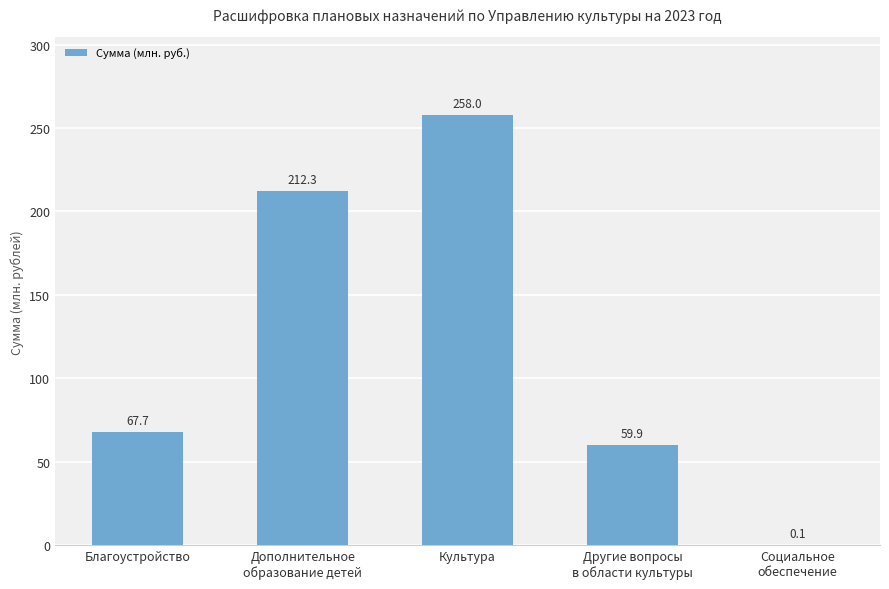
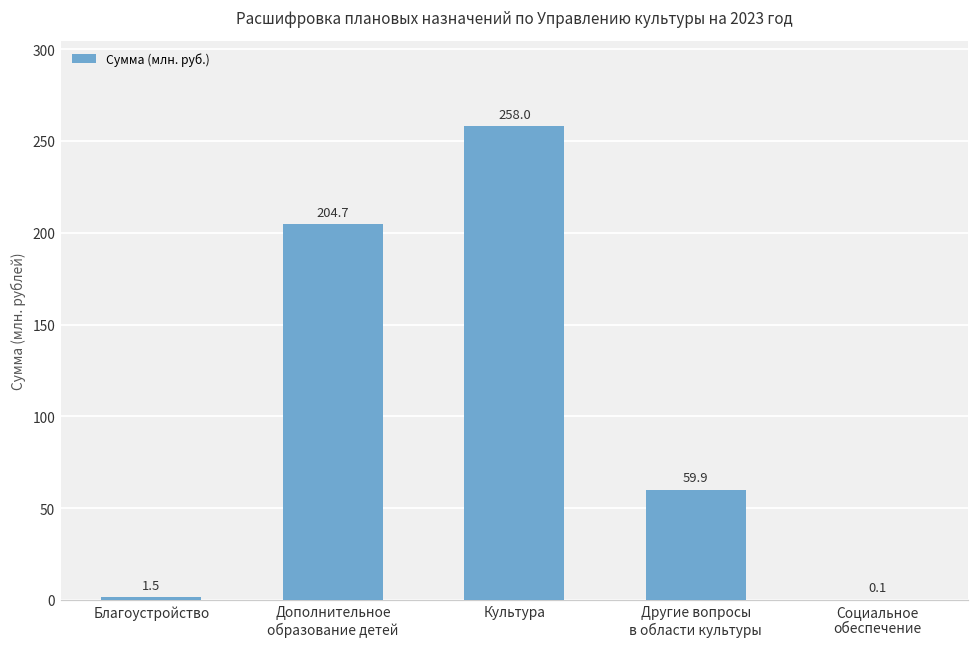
  {
-   "Благоустройство": 67.7,
-   "Дополнительное образование детей": 212.3,
+   "Благоустройство": 1.5,
+   "Дополнительное образование детей": 204.7,
    "Культура": 258.0,
    "Другие вопросы в области культуры": 59.9,
    "Социальное обеспечение": 0.1
  }
